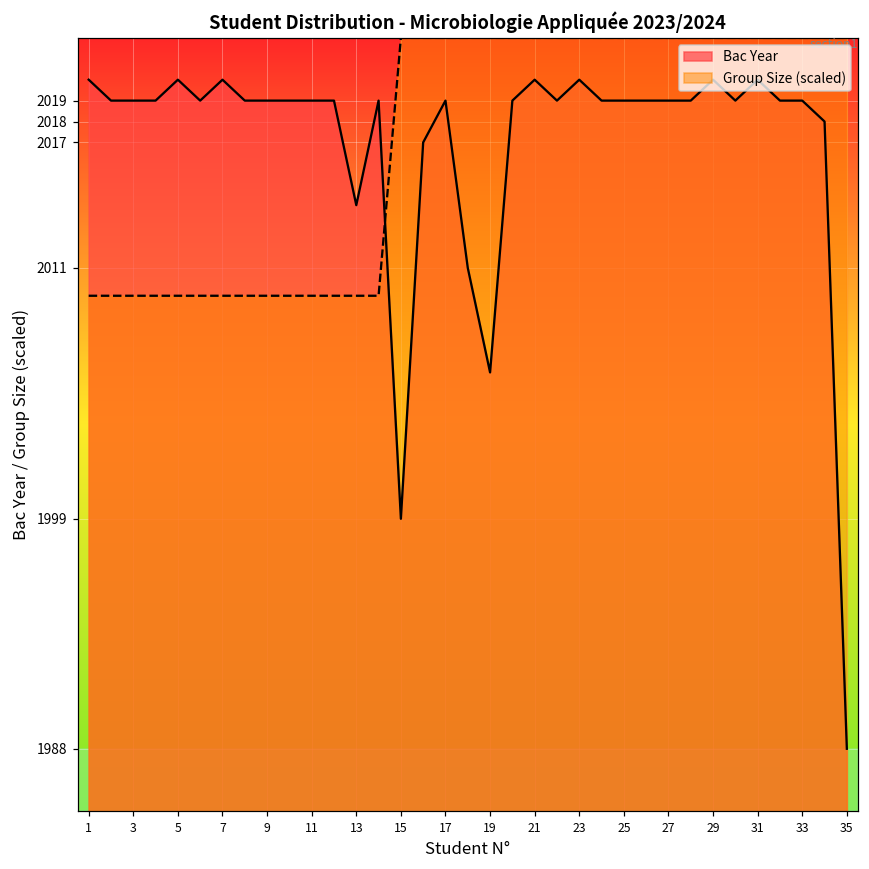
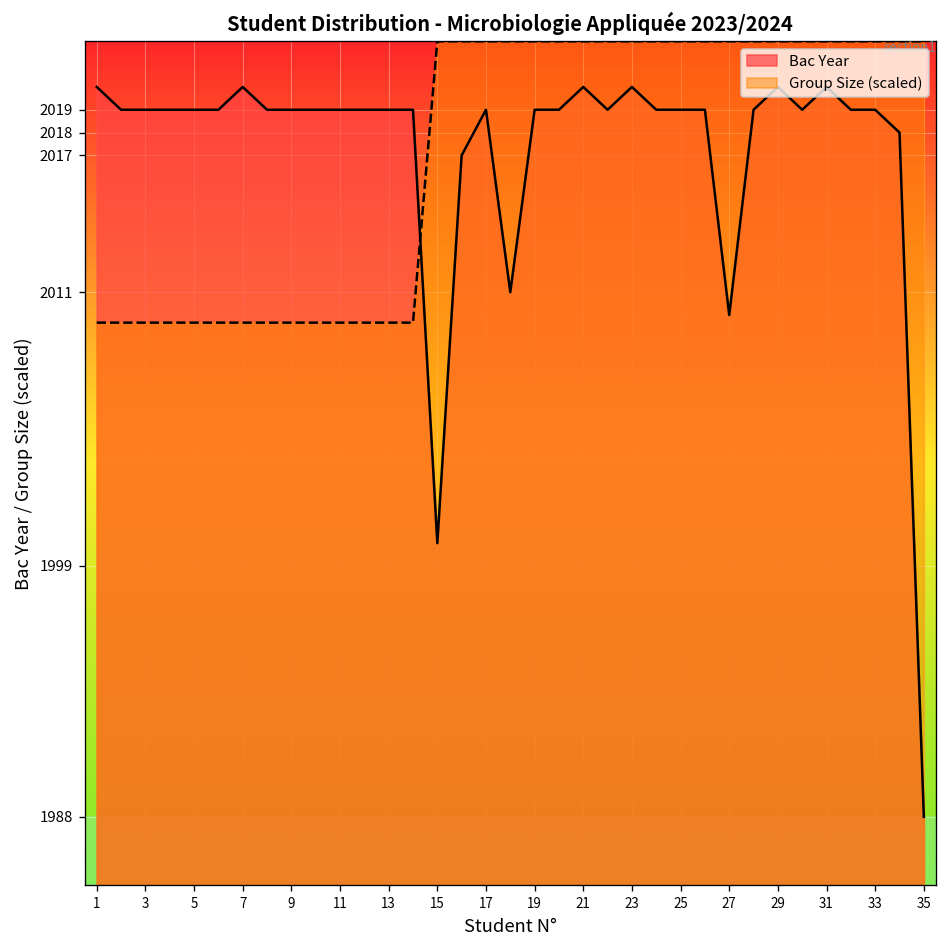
  {
    "Bac Year": {
      "1": 2020,
      "3": 2019,
-     "5": 2020,
+     "5": 2019,
      "7": 2020,
      "9": 2019,
      "11": 2019,
-     "13": 2014,
-     "15": 1999,
+     "13": 2019,
+     "15": 2000,
      "17": 2019,
-     "19": 2006,
+     "19": 2019,
      "21": 2020,
      "23": 2020,
      "25": 2019,
-     "27": 2019,
+     "27": 2010,
      "33": 2019
    },
    "Group Size (scaled)": {
      "1": 2009.7,
      "3": 2009.7,
      "5": 2009.7,
      "7": 2009.7,
      "9": 2009.7,
      "11": 2009.7,
      "13": 2009.7,
      "15": 2022,
      "17": 2022,
      "19": 2022,
      "21": 2022,
      "23": 2022,
      "25": 2022,
      "27": 2022,
      "29": 2022,
      "31": 2022,
      "33": 2022,
      "35": 2022
    }
  }
